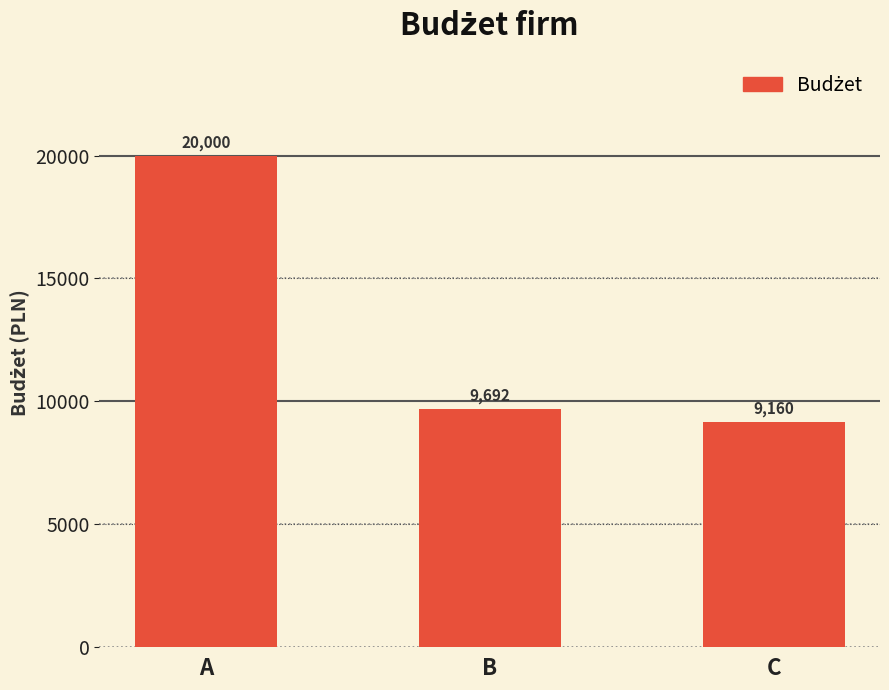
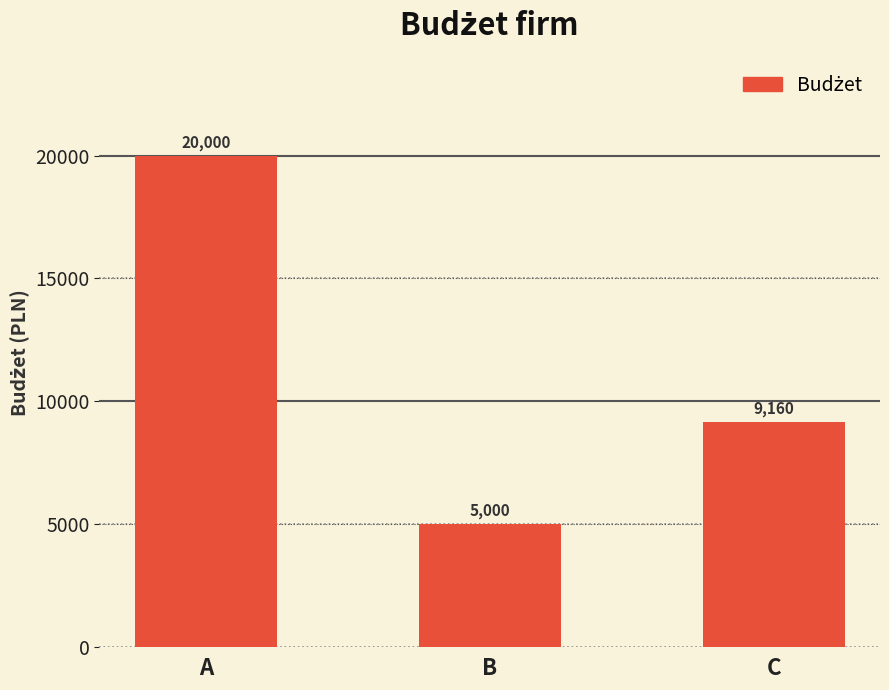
  {
    "A": "20,000",
-   "B": "9,692",
+   "B": "5,000",
    "C": "9,160"
  }
